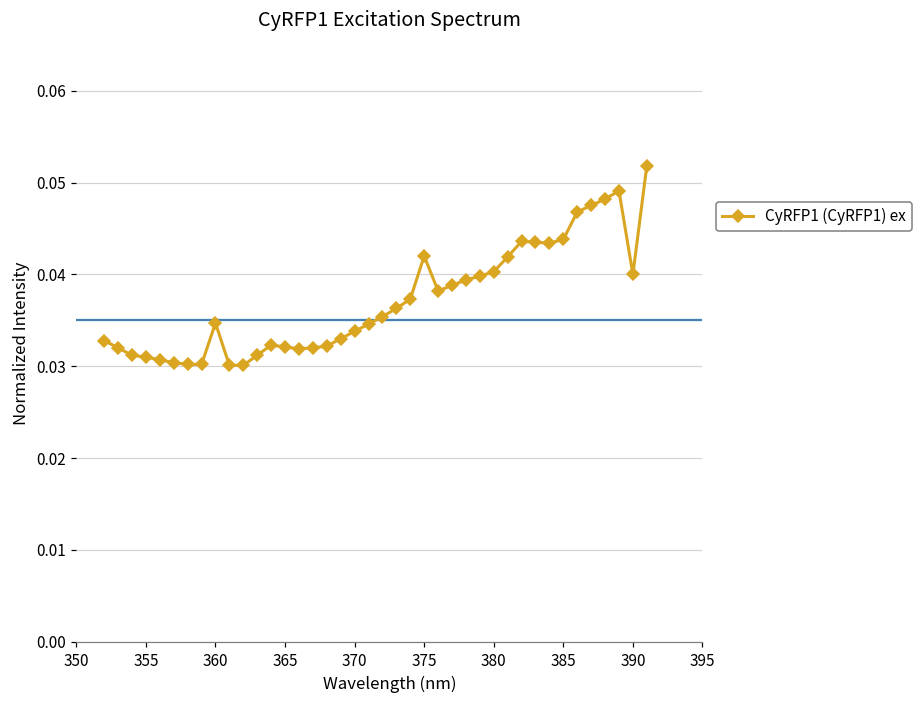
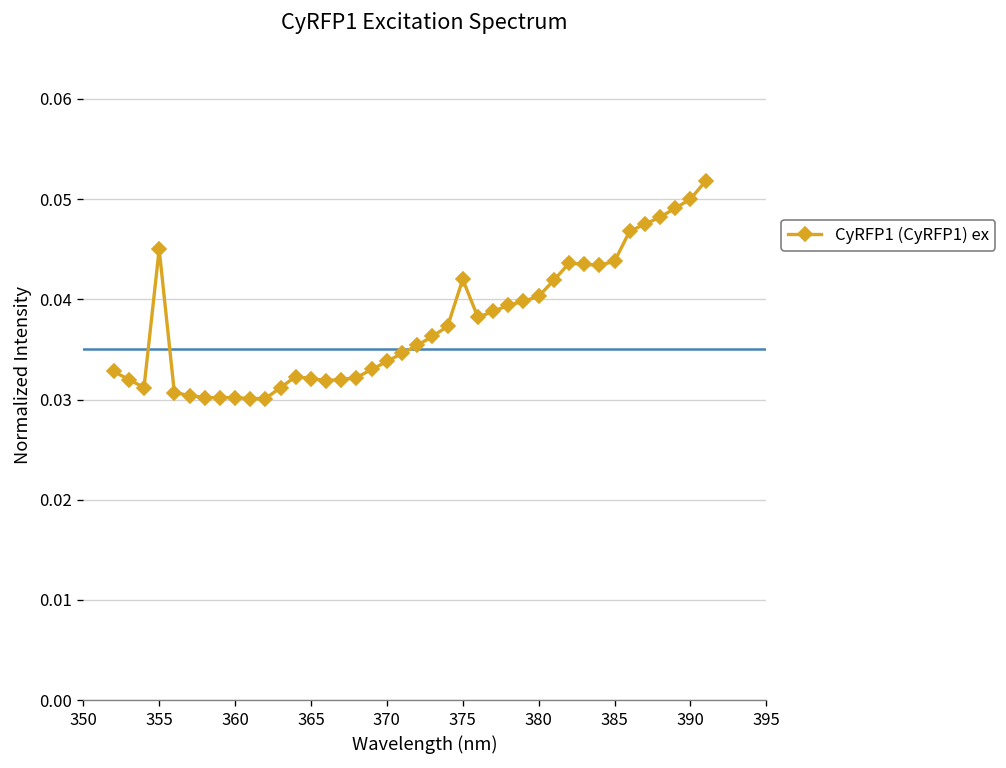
  {
-   "355": 0.031,
-   "360": 0.035,
+   "355": 0.045,
+   "360": 0.030,
    "365": 0.032,
    "370": 0.034,
    "375": 0.042,
    "380": 0.040,
    "385": 0.044,
-   "390": 0.04
+   "390": 0.05
  }
